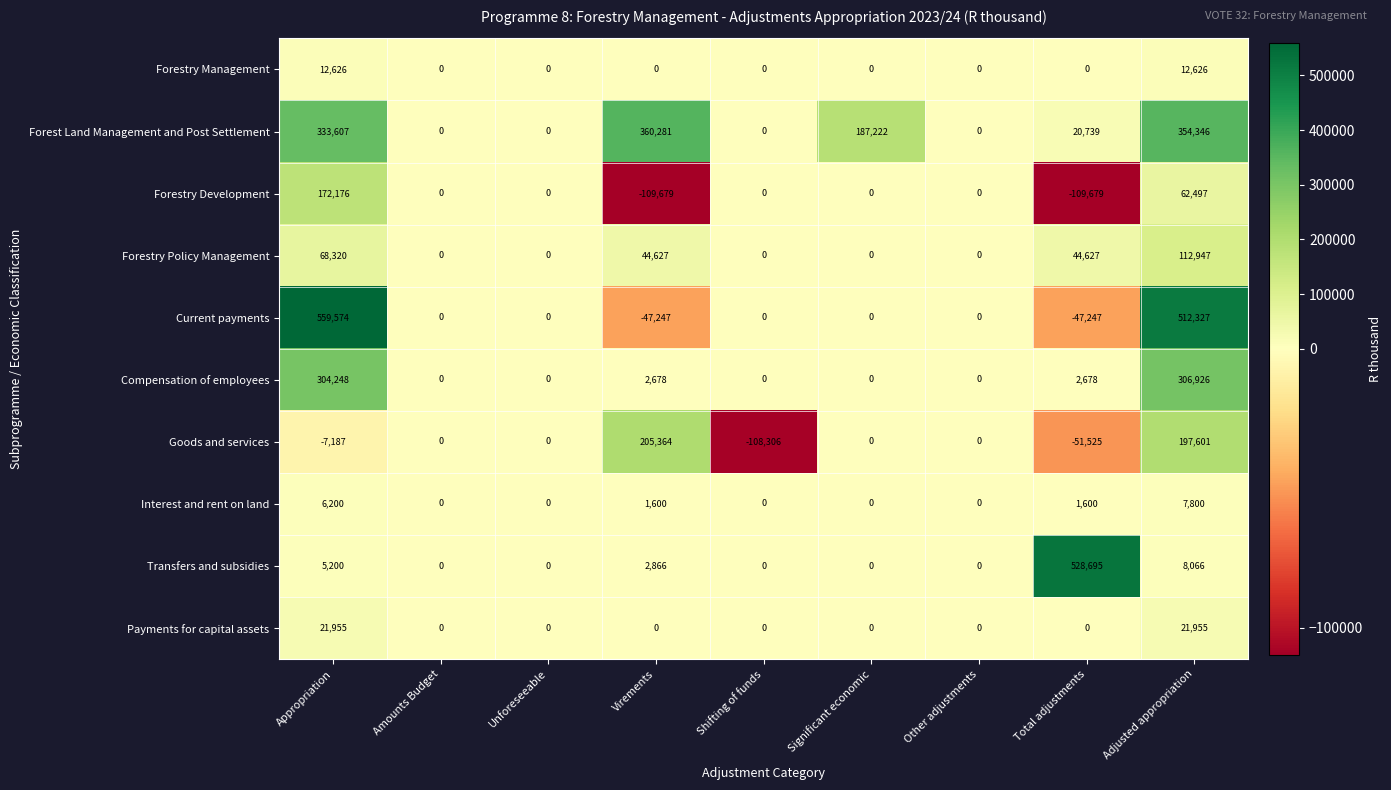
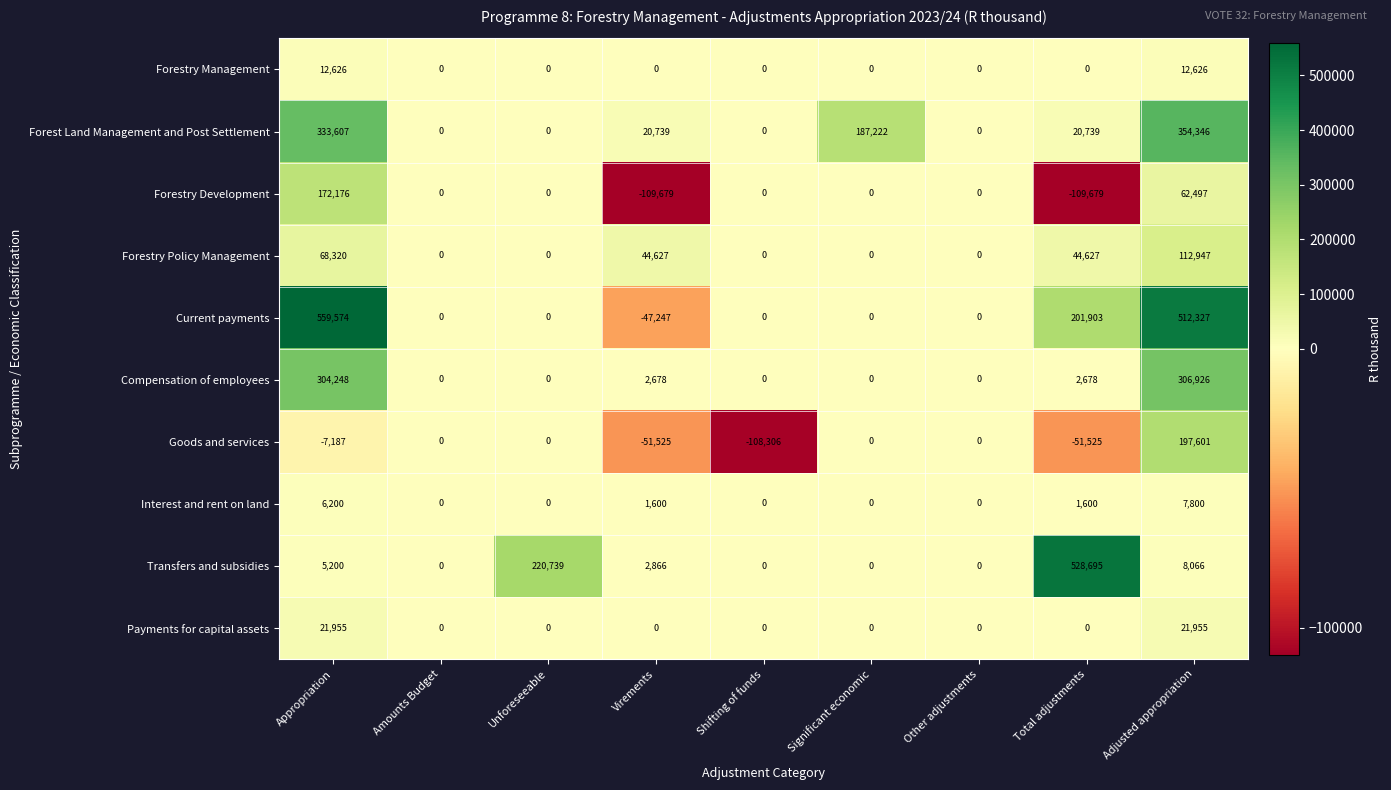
  {
    "Forestry Management": {
      "Appropriation": "12,626",
      "Amounts Budget": "0",
      "Unforeseeable": "0",
      "Virements": "0",
      "Shifting of funds": "0",
      "Significant economic": "0",
      "Other adjustments": "0",
      "Total adjustments": "0",
      "Adjusted appropriation": "12,626"
    },
    "Forest Land Management and Post Settlement": {
      "Appropriation": "333,607",
      "Amounts Budget": "0",
      "Unforeseeable": "0",
-     "Virements": "360,281",
+     "Virements": "20,739",
      "Shifting of funds": "0",
      "Significant economic": "187,222",
      "Other adjustments": "0",
      "Total adjustments": "20,739",
      "Adjusted appropriation": "354,346"
    },
    "Forestry Development": {
      "Appropriation": "172,176",
      "Amounts Budget": "0",
      "Unforeseeable": "0",
      "Virements": "-109,679",
      "Shifting of funds": "0",
      "Significant economic": "0",
      "Other adjustments": "0",
      "Total adjustments": "-109,679",
      "Adjusted appropriation": "62,497"
    },
    "Forestry Policy Management": {
      "Appropriation": "68,320",
      "Amounts Budget": "0",
      "Unforeseeable": "0",
      "Virements": "44,627",
      "Shifting of funds": "0",
      "Significant economic": "0",
      "Other adjustments": "0",
      "Total adjustments": "44,627",
      "Adjusted appropriation": "112,947"
    },
    "Current payments": {
      "Appropriation": "559,574",
      "Amounts Budget": "0",
      "Unforeseeable": "0",
      "Virements": "-47,247",
      "Shifting of funds": "0",
      "Significant economic": "0",
      "Other adjustments": "0",
-     "Total adjustments": "-47,247",
+     "Total adjustments": "201,903",
      "Adjusted appropriation": "512,327"
    },
    "Compensation of employees": {
      "Appropriation": "304,248",
      "Amounts Budget": "0",
      "Unforeseeable": "0",
      "Virements": "2,678",
      "Shifting of funds": "0",
      "Significant economic": "0",
      "Other adjustments": "0",
      "Total adjustments": "2,678",
      "Adjusted appropriation": "306,926"
    },
    "Goods and services": {
      "Appropriation": "-7,187",
      "Amounts Budget": "0",
      "Unforeseeable": "0",
-     "Virements": "205,364",
+     "Virements": "-51,525",
      "Shifting of funds": "-108,306",
      "Significant economic": "0",
      "Other adjustments": "0",
      "Total adjustments": "-51,525",
      "Adjusted appropriation": "197,601"
    },
    "Interest and rent on land": {
      "Appropriation": "6,200",
      "Amounts Budget": "0",
      "Unforeseeable": "0",
      "Virements": "1,600",
      "Shifting of funds": "0",
      "Significant economic": "0",
      "Other adjustments": "0",
      "Total adjustments": "1,600",
      "Adjusted appropriation": "7,800"
    },
    "Transfers and subsidies": {
      "Appropriation": "5,200",
      "Amounts Budget": "0",
-     "Unforeseeable": "0",
+     "Unforeseeable": "220,739",
      "Virements": "2,866",
      "Shifting of funds": "0",
      "Significant economic": "0",
      "Other adjustments": "0",
      "Total adjustments": "528,695",
      "Adjusted appropriation": "8,066"
    },
    "Payments for capital assets": {
      "Appropriation": "21,955",
      "Amounts Budget": "0",
      "Unforeseeable": "0",
      "Virements": "0",
      "Shifting of funds": "0",
      "Significant economic": "0",
      "Other adjustments": "0",
      "Total adjustments": "0",
      "Adjusted appropriation": "21,955"
    }
  }
